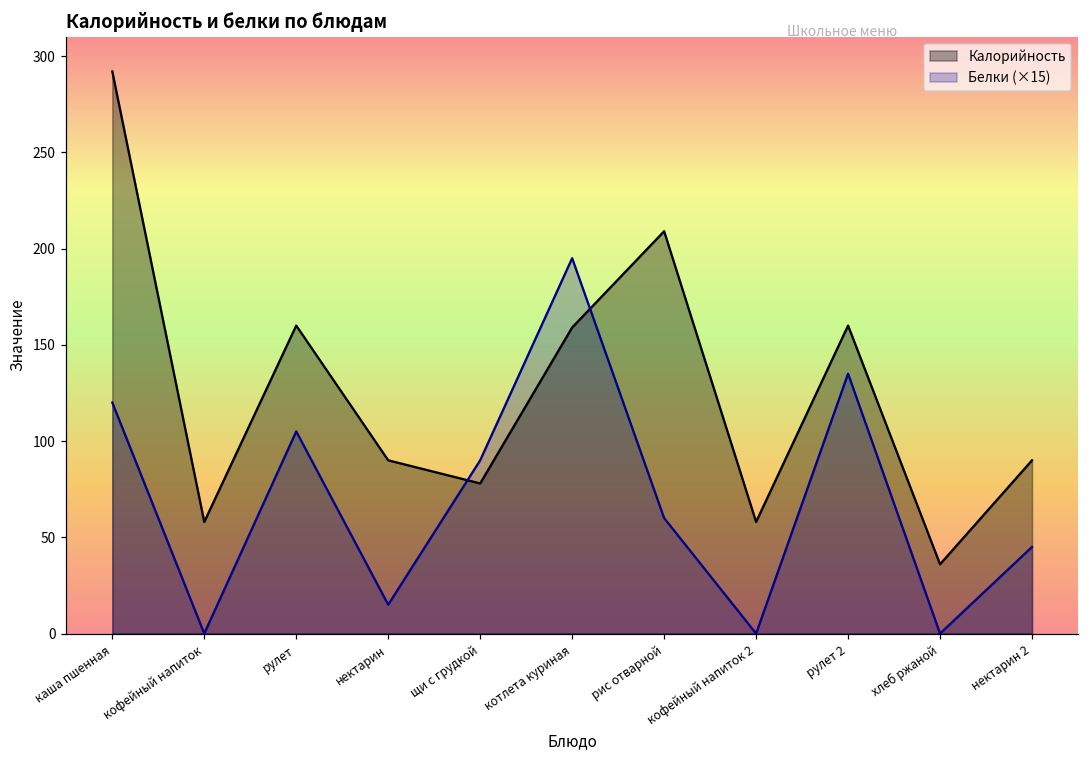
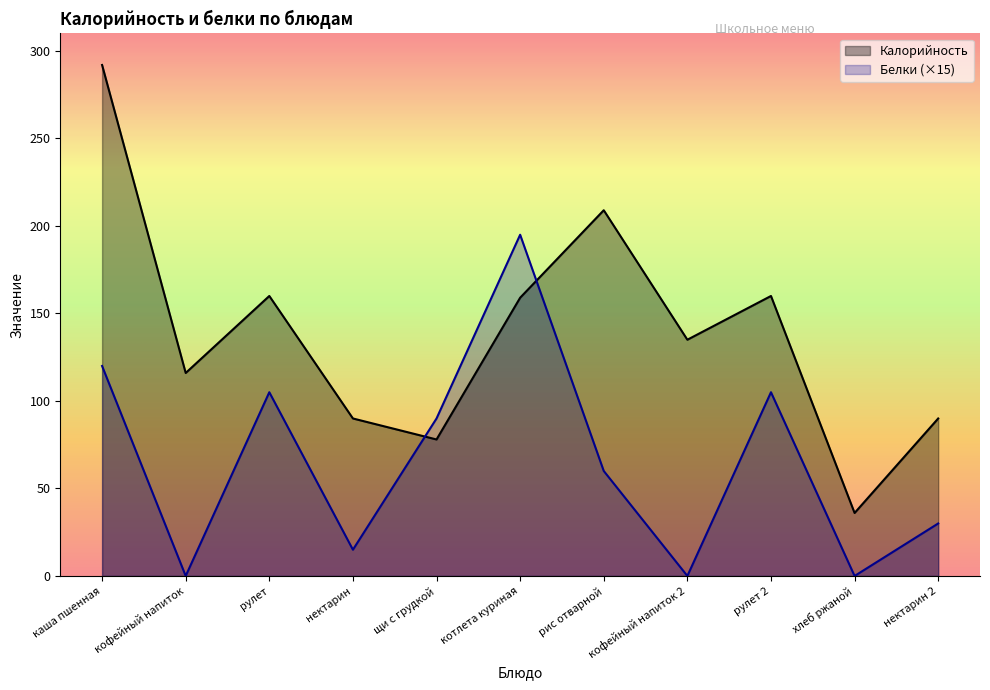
  {
    "Калорийность": {
      "каша пшенная": 292,
-     "кофейный напиток": 58,
+     "кофейный напиток": 116,
      "рулет": 160,
      "нектарин": 90,
      "щи с грудкой": 78,
      "котлета куриная": 159,
      "рис отварной": 209,
-     "кофейный напиток 2": 58,
+     "кофейный напиток 2": 135,
      "рулет 2": 160,
      "хлеб ржаной": 36,
      "нектарин 2": 90
    },
    "Белки (×15)": {
      "каша пшенная": 120,
      "кофейный напиток": 0,
      "рулет": 105,
      "нектарин": 15,
      "щи с грудкой": 90,
      "котлета куриная": 195,
      "рис отварной": 60,
      "кофейный напиток 2": 0,
-     "рулет 2": 135,
+     "рулет 2": 105,
      "хлеб ржаной": 0,
-     "нектарин 2": 45
+     "нектарин 2": 30
    }
  }
